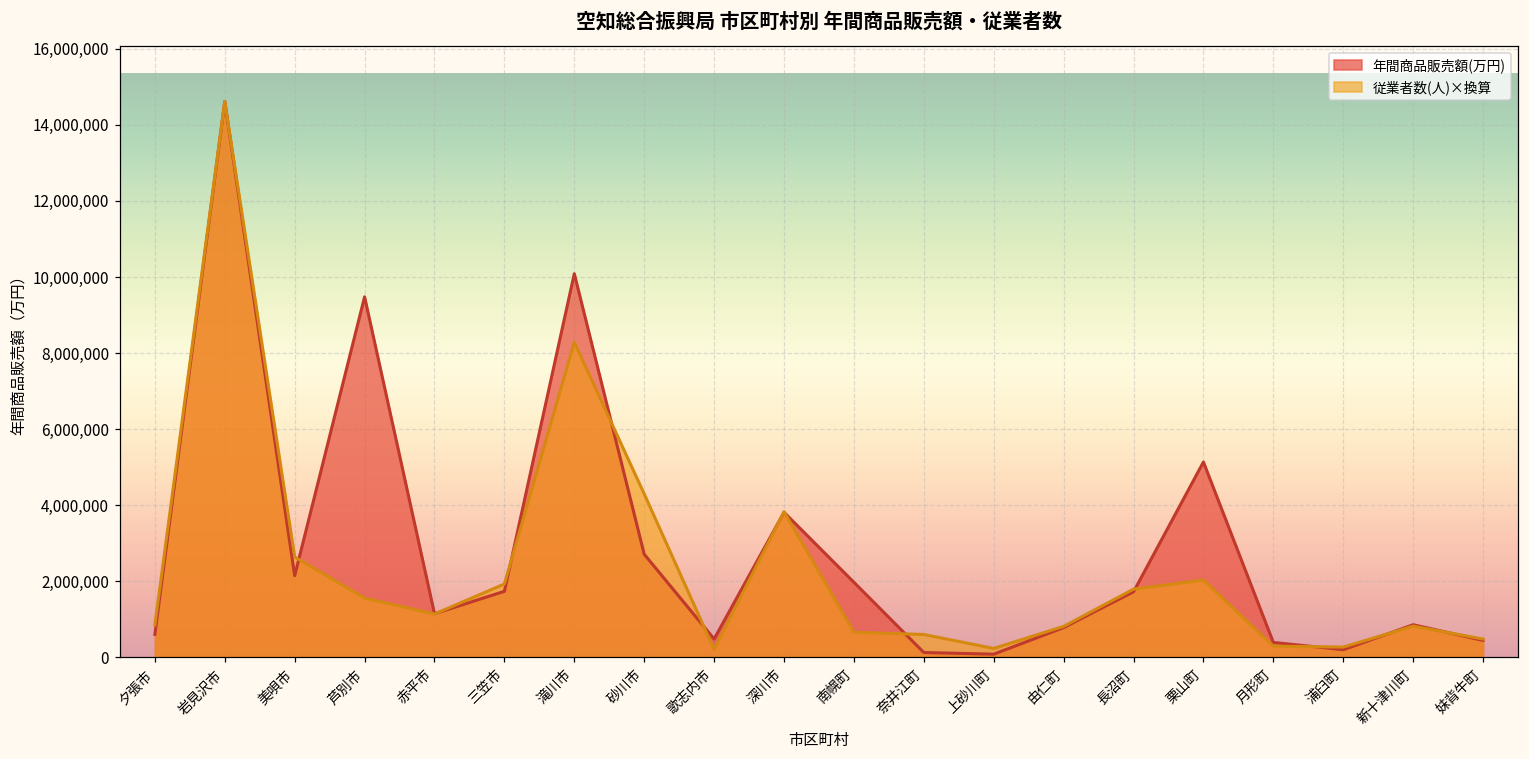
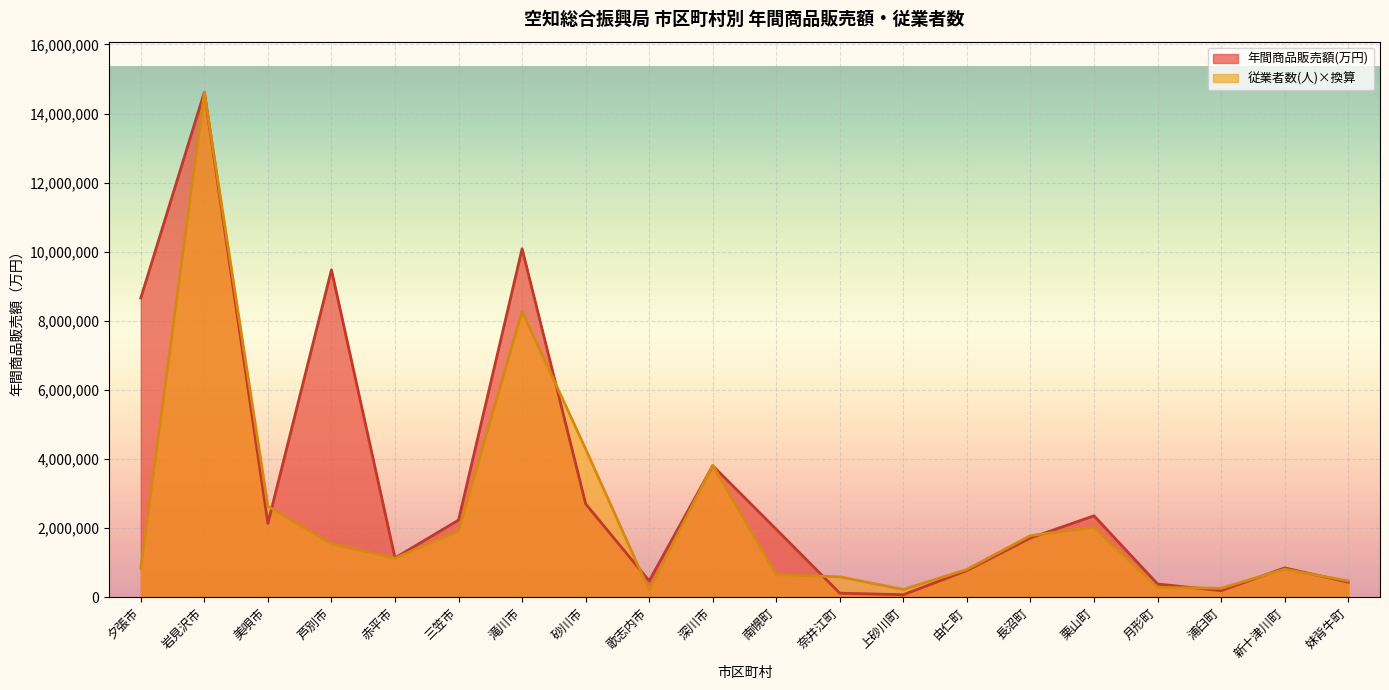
  {
    "年間商品販売額(万円)": {
-     "夕張市": "600,000",
+     "夕張市": "8,700,000",
      "美唄市": "2,100,000",
      "芦別市": "9,500,000",
-     "三笠市": "1,700,000",
+     "三笠市": "2,200,000",
      "滝川市": "10,100,000",
      "砂川市": "2,700,000",
      "歌志内市": "500,000",
      "南幌町": "2,000,000",
      "奈井江町": "100,000",
      "上砂川町": "100,000",
-     "栗山町": "5,100,000",
+     "栗山町": "2,400,000",
      "月形町": "400,000"
    }
  }
